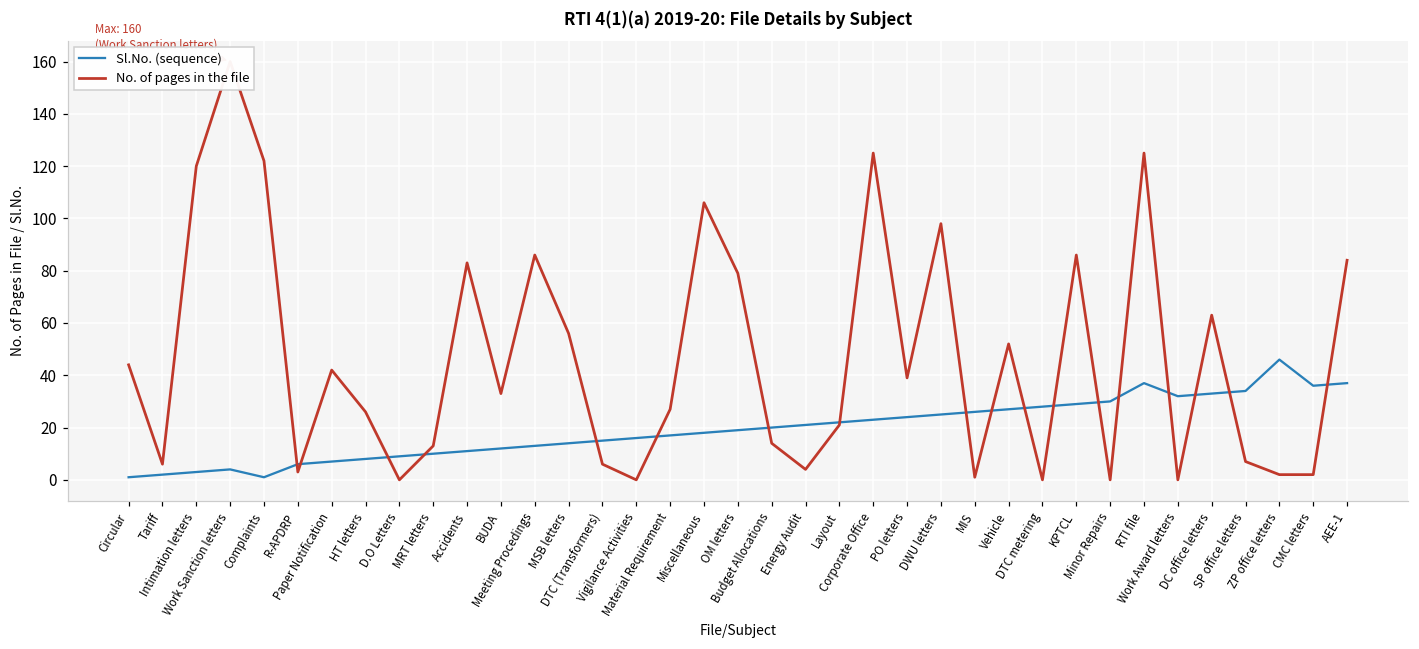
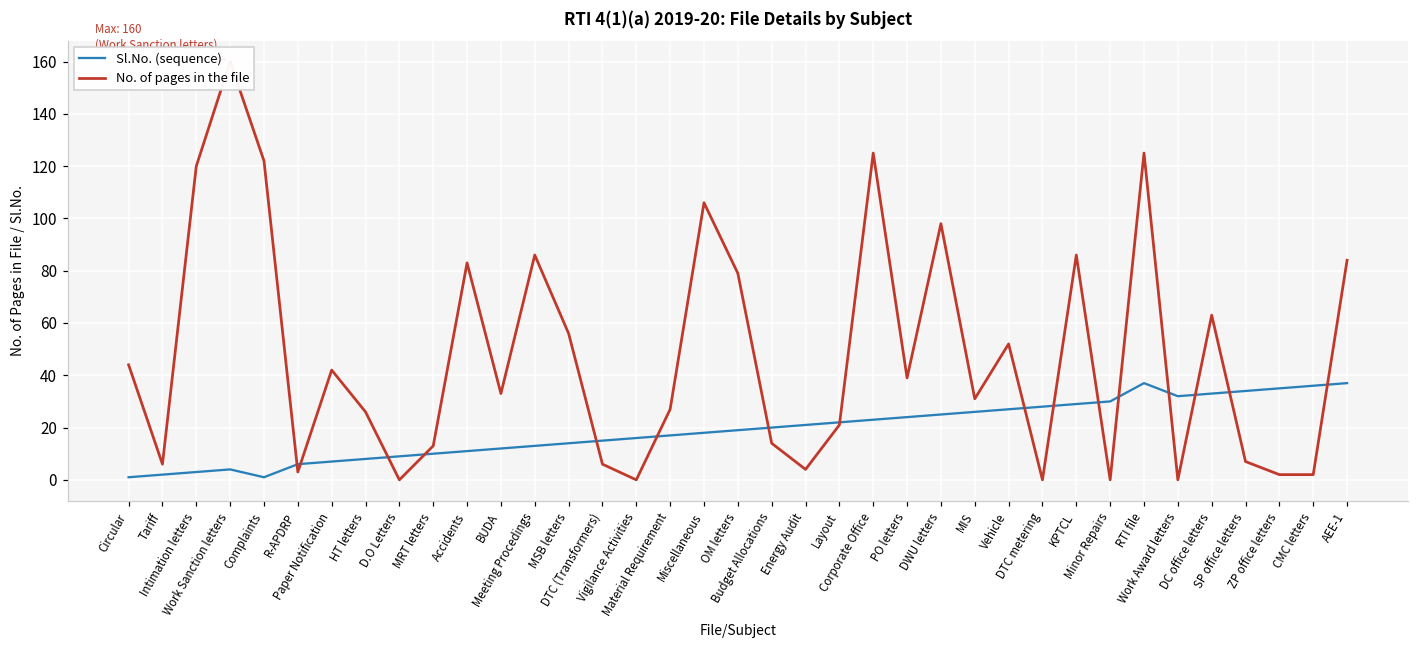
  {
    "Sl.No. (sequence)": {
      "Circular": 1,
      "Tariff": 2,
      "Intimation letters": 3,
      "Work Sanction letters": 4,
      "Complaints": 1,
      "R-APDRP": 6,
      "Paper Notification": 7,
      "HT letters": 8,
      "D.O Letters": 9,
      "MRT letters": 10,
      "Accidents": 11,
      "BUDA": 12,
      "Meeting Procedings": 13,
      "MSB letters": 14,
      "DTC (Transformers)": 15,
      "Vigilance Activities": 16,
      "Material Requirement": 17,
      "Miscellaneous": 18,
      "OM letters": 19,
      "Budget Allocations": 20,
      "Energy Audit": 21,
      "Corporate Office": 23,
      "PO letters": 24,
      "DWU letters": 25,
      "MIS": 26,
      "Vehicle": 27,
      "DTC metering": 28,
      "KPTCL": 29,
      "Minor Repairs": 30,
      "RTI file": 37,
      "Work Award letters": 32,
      "DC office letters": 33,
      "SP office letters": 34,
-     "ZP office letters": 46,
+     "ZP office letters": 35,
      "CMC letters": 36,
      "AEE-1": 37
    },
    "No. of pages in the file": {
      "Circular": 44,
      "Tariff": 6,
      "Intimation letters": 120,
      "Complaints": 122,
      "R-APDRP": 3,
      "Paper Notification": 42,
      "HT letters": 26,
      "D.O Letters": 0,
      "MRT letters": 13,
      "Accidents": 83,
      "BUDA": 33,
      "Meeting Procedings": 86,
      "MSB letters": 56,
      "DTC (Transformers)": 6,
      "Vigilance Activities": 0,
      "Material Requirement": 27,
      "Miscellaneous": 106,
      "OM letters": 79,
      "Budget Allocations": 14,
      "Energy Audit": 4,
      "Corporate Office": 125,
      "PO letters": 39,
      "DWU letters": 98,
-     "MIS": 1,
+     "MIS": 31,
      "Vehicle": 52,
      "DTC metering": 0,
      "KPTCL": 86,
      "Minor Repairs": 0,
      "RTI file": 125,
      "Work Award letters": 0,
      "DC office letters": 63,
      "SP office letters": 7,
      "ZP office letters": 2,
      "CMC letters": 2,
      "AEE-1": 84
    }
  }
